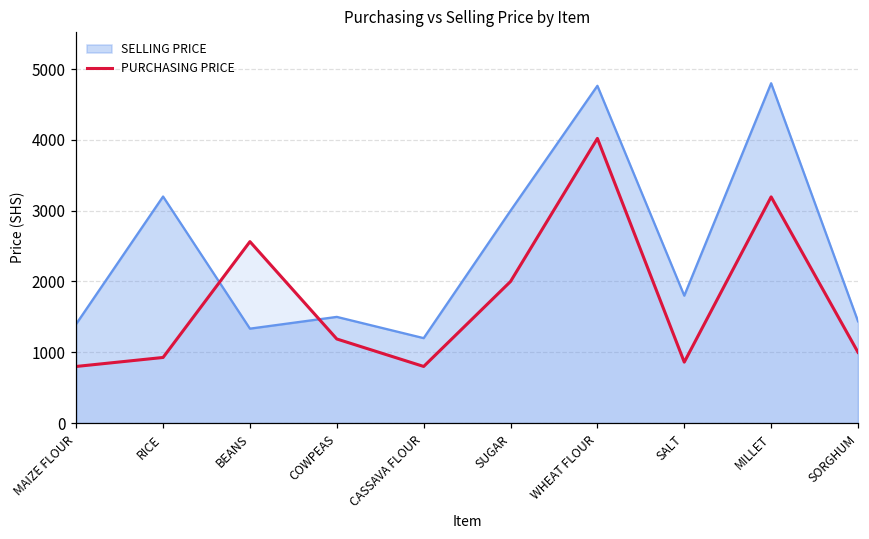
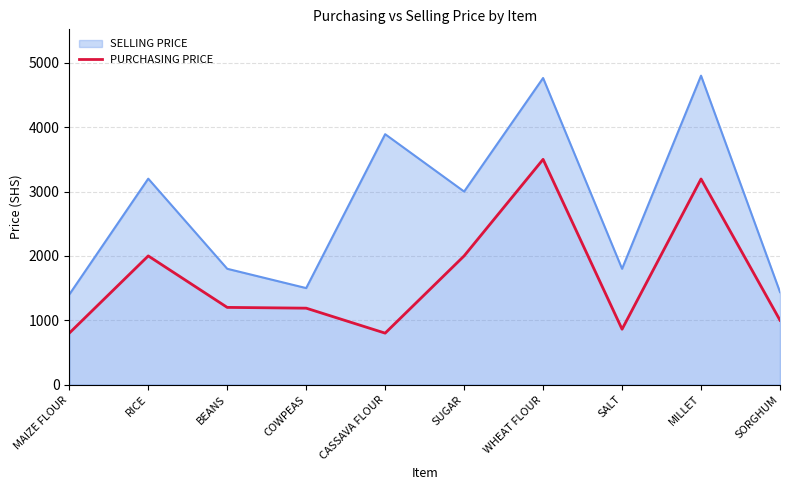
  {
    "SELLING PRICE": {
      "MAIZE FLOUR": 1400,
      "RICE": 3200,
-     "BEANS": 1300,
+     "BEANS": 1800,
      "COWPEAS": 1500,
-     "CASSAVA FLOUR": 1200,
+     "CASSAVA FLOUR": 3900,
      "SUGAR": 3000,
      "WHEAT FLOUR": 4800,
      "SALT": 1800,
      "MILLET": 4800,
      "SORGHUM": 1400
    },
    "PURCHASING PRICE": {
      "MAIZE FLOUR": 800,
-     "RICE": 900,
-     "BEANS": 2600,
+     "RICE": 2000,
+     "BEANS": 1200,
      "COWPEAS": 1200,
      "CASSAVA FLOUR": 800,
      "SUGAR": 2000,
-     "WHEAT FLOUR": 4000,
+     "WHEAT FLOUR": 3500,
      "SALT": 900,
      "MILLET": 3200,
      "SORGHUM": 1000
    }
  }
